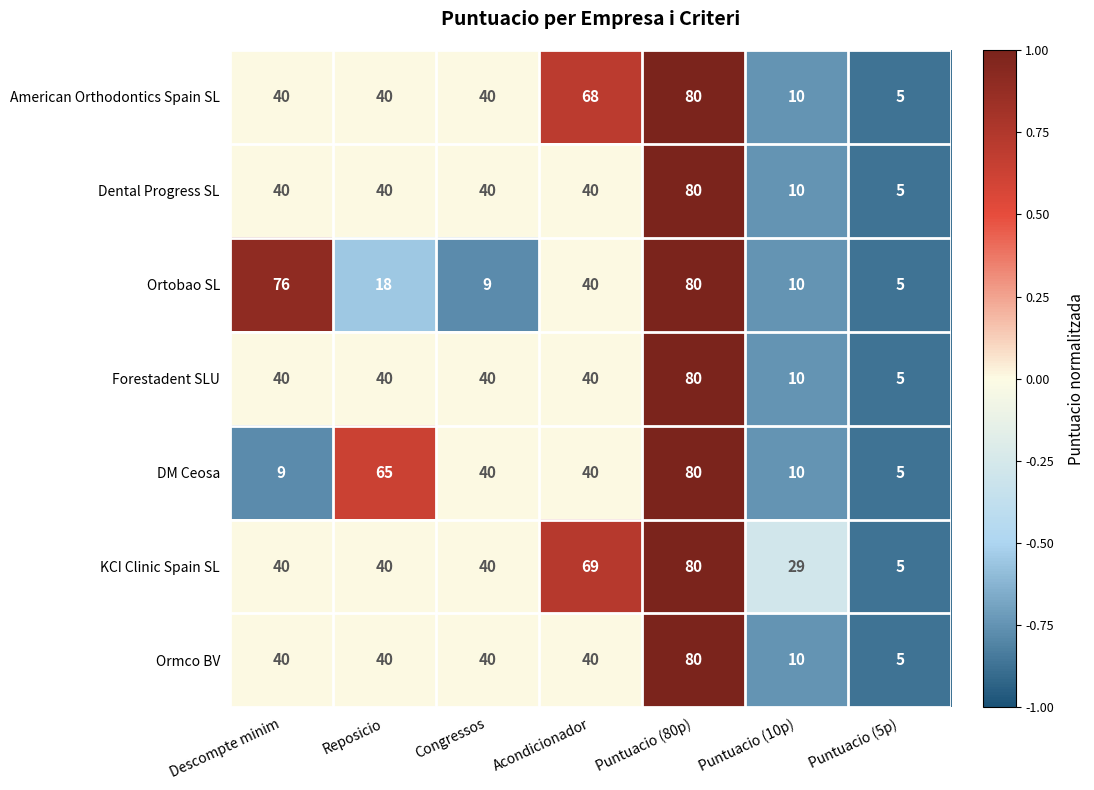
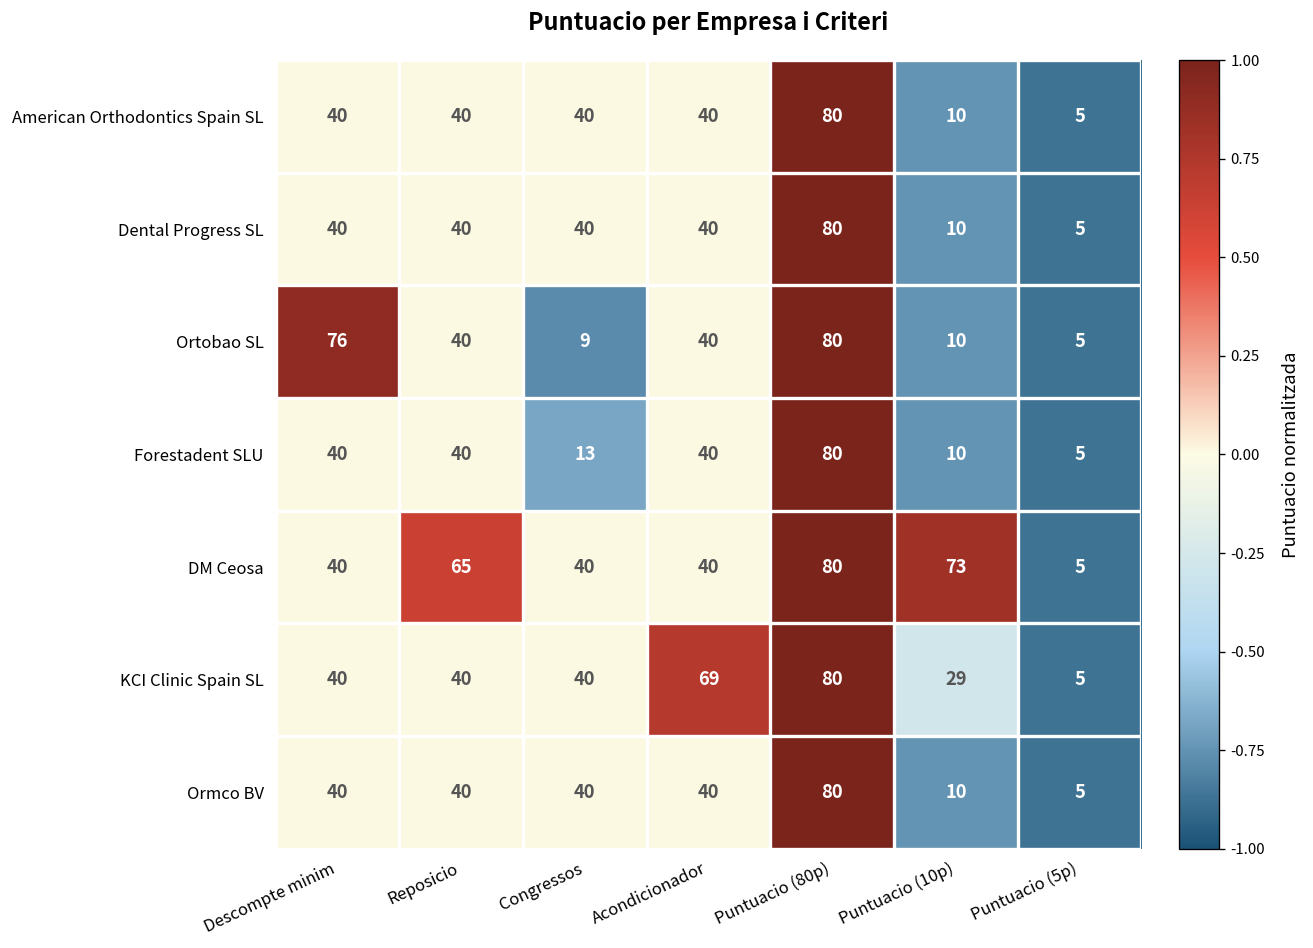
  {
    "American Orthodontics Spain SL": {
      "Descompte minim": 40,
      "Reposicio": 40,
      "Congressos": 40,
-     "Acondicionador": 68,
+     "Acondicionador": 40,
      "Puntuacio (80p)": 80,
      "Puntuacio (10p)": 10,
      "Puntuacio (5p)": 5
    },
    "Dental Progress SL": {
      "Descompte minim": 40,
      "Reposicio": 40,
      "Congressos": 40,
      "Acondicionador": 40,
      "Puntuacio (80p)": 80,
      "Puntuacio (10p)": 10,
      "Puntuacio (5p)": 5
    },
    "Ortobao SL": {
      "Descompte minim": 76,
-     "Reposicio": 18,
+     "Reposicio": 40,
      "Congressos": 9,
      "Acondicionador": 40,
      "Puntuacio (80p)": 80,
      "Puntuacio (10p)": 10,
      "Puntuacio (5p)": 5
    },
    "Forestadent SLU": {
      "Descompte minim": 40,
      "Reposicio": 40,
-     "Congressos": 40,
+     "Congressos": 13,
      "Acondicionador": 40,
      "Puntuacio (80p)": 80,
      "Puntuacio (10p)": 10,
      "Puntuacio (5p)": 5
    },
    "DM Ceosa": {
-     "Descompte minim": 9,
+     "Descompte minim": 40,
      "Reposicio": 65,
      "Congressos": 40,
      "Acondicionador": 40,
      "Puntuacio (80p)": 80,
-     "Puntuacio (10p)": 10,
+     "Puntuacio (10p)": 73,
      "Puntuacio (5p)": 5
    },
    "KCI Clinic Spain SL": {
      "Descompte minim": 40,
      "Reposicio": 40,
      "Congressos": 40,
      "Acondicionador": 69,
      "Puntuacio (80p)": 80,
      "Puntuacio (10p)": 29,
      "Puntuacio (5p)": 5
    },
    "Ormco BV": {
      "Descompte minim": 40,
      "Reposicio": 40,
      "Congressos": 40,
      "Acondicionador": 40,
      "Puntuacio (80p)": 80,
      "Puntuacio (10p)": 10,
      "Puntuacio (5p)": 5
    }
  }
